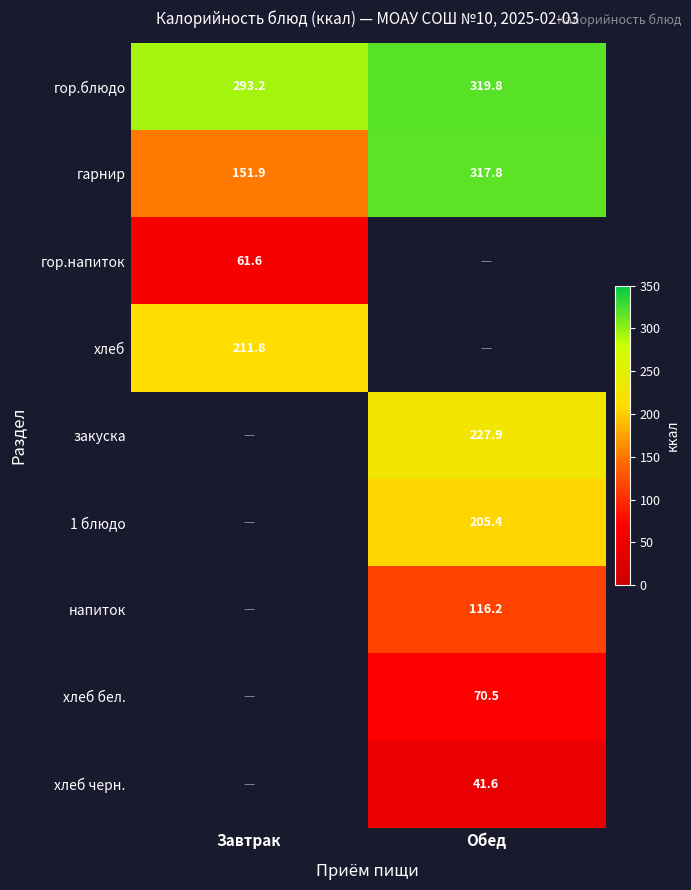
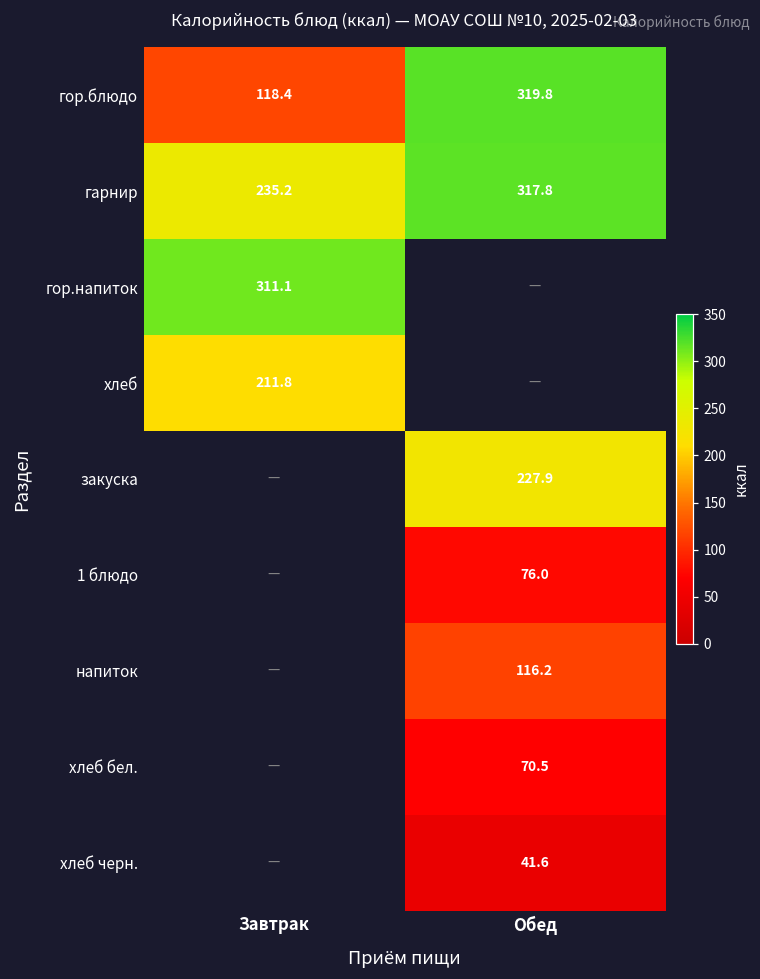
  {
    "гор.блюдо": {
-     "Завтрак": 293.2,
+     "Завтрак": 118.4,
      "Обед": 319.8
    },
    "гарнир": {
-     "Завтрак": 151.9,
+     "Завтрак": 235.2,
      "Обед": 317.8
    },
    "гор.напиток": {
-     "Завтрак": 61.6
+     "Завтрак": 311.1
    },
    "хлеб": {
      "Завтрак": 211.8
    },
    "закуска": {
      "Обед": 227.9
    },
    "1 блюдо": {
-     "Обед": 205.4
+     "Обед": 76.0
    },
    "напиток": {
      "Обед": 116.2
    },
    "хлеб бел.": {
      "Обед": 70.5
    },
    "хлеб черн.": {
      "Обед": 41.6
    }
  }
